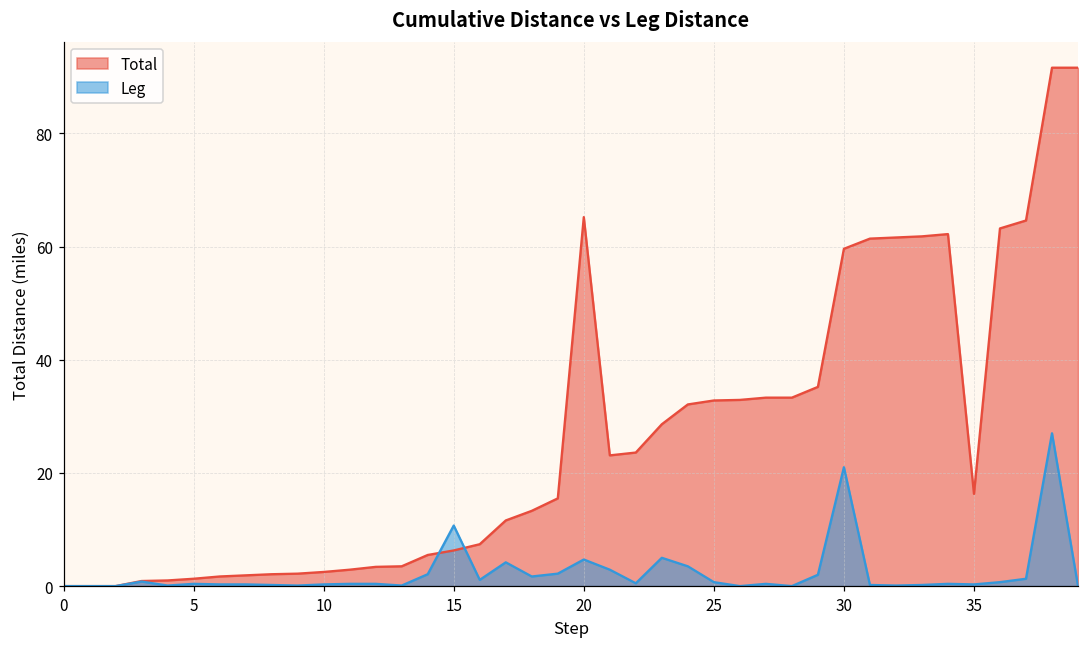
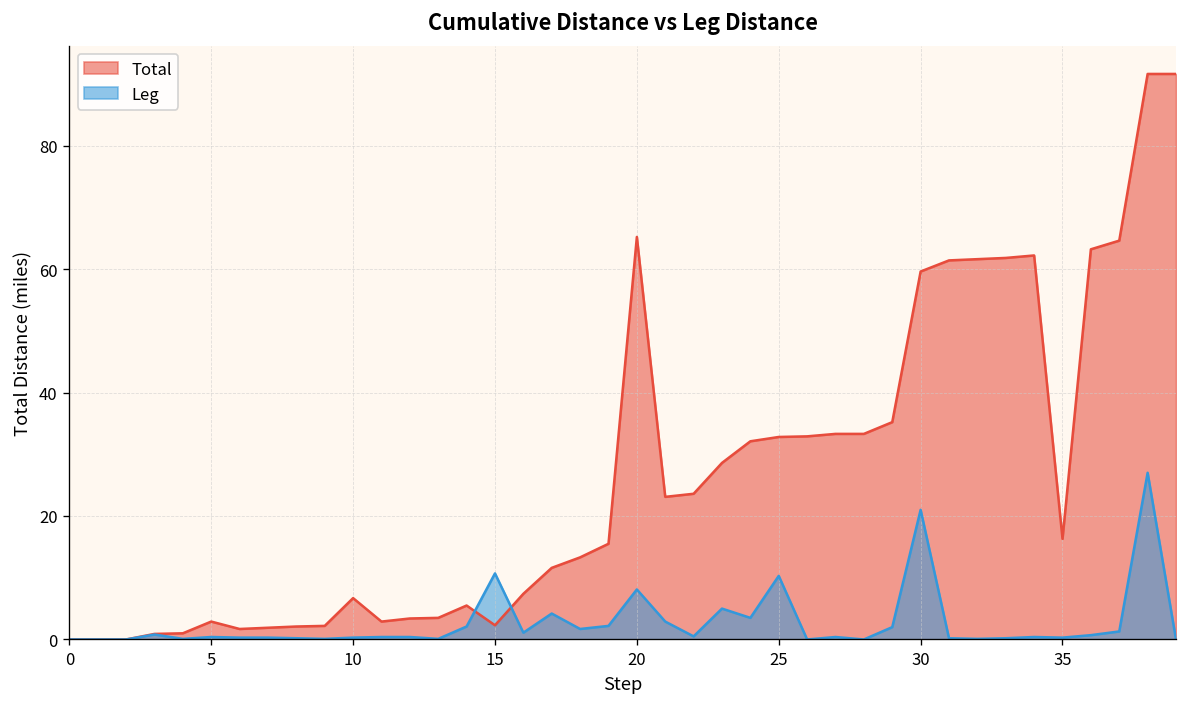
  {
    "Total": {
-     "5": 1,
-     "10": 3,
-     "15": 6,
+     "5": 3,
+     "10": 7,
+     "15": 2,
      "20": 65,
      "25": 33,
      "30": 60,
      "35": 16
    },
    "Leg": {
      "5": 0,
      "10": 0,
      "15": 11,
-     "20": 5,
-     "25": 1,
+     "20": 8,
+     "25": 10,
      "30": 21,
      "35": 0
    }
  }
